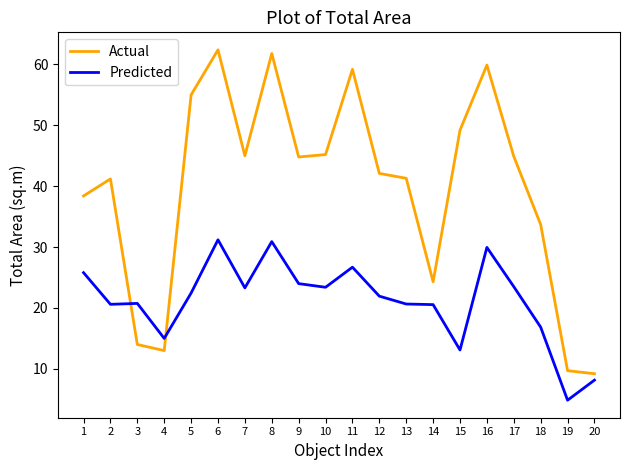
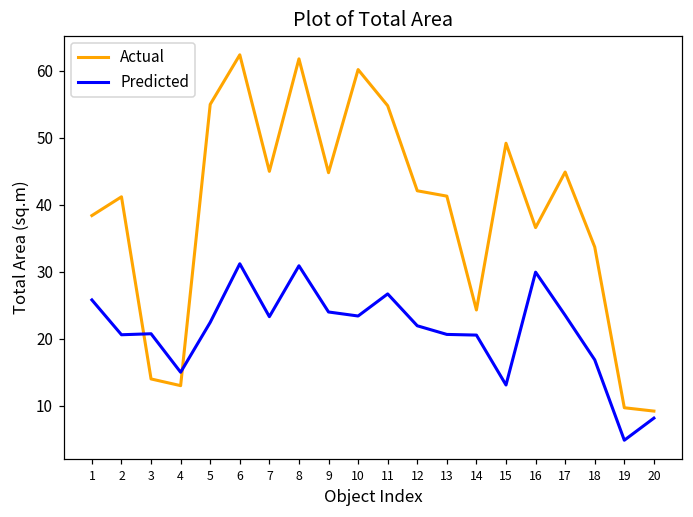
  {
    "Actual": {
      "1": 38,
      "2": 41,
      "3": 14,
      "4": 13,
      "5": 55,
      "6": 62,
      "7": 45,
      "8": 62,
      "9": 45,
-     "10": 45,
-     "11": 59,
+     "10": 60,
+     "11": 55,
      "12": 42,
      "13": 41,
      "14": 24,
      "15": 49,
-     "16": 60,
+     "16": 37,
      "17": 45,
      "18": 34,
      "19": 10,
      "20": 9
    },
    "Predicted": {
      "1": 26,
      "2": 21,
      "3": 21,
      "4": 15,
      "5": 22,
      "6": 31,
      "7": 23,
      "8": 31,
      "9": 24,
      "10": 23,
      "11": 27,
      "12": 22,
      "13": 21,
      "14": 21,
      "15": 13,
      "16": 30,
      "17": 24,
      "18": 17,
      "19": 5,
      "20": 8
    }
  }
